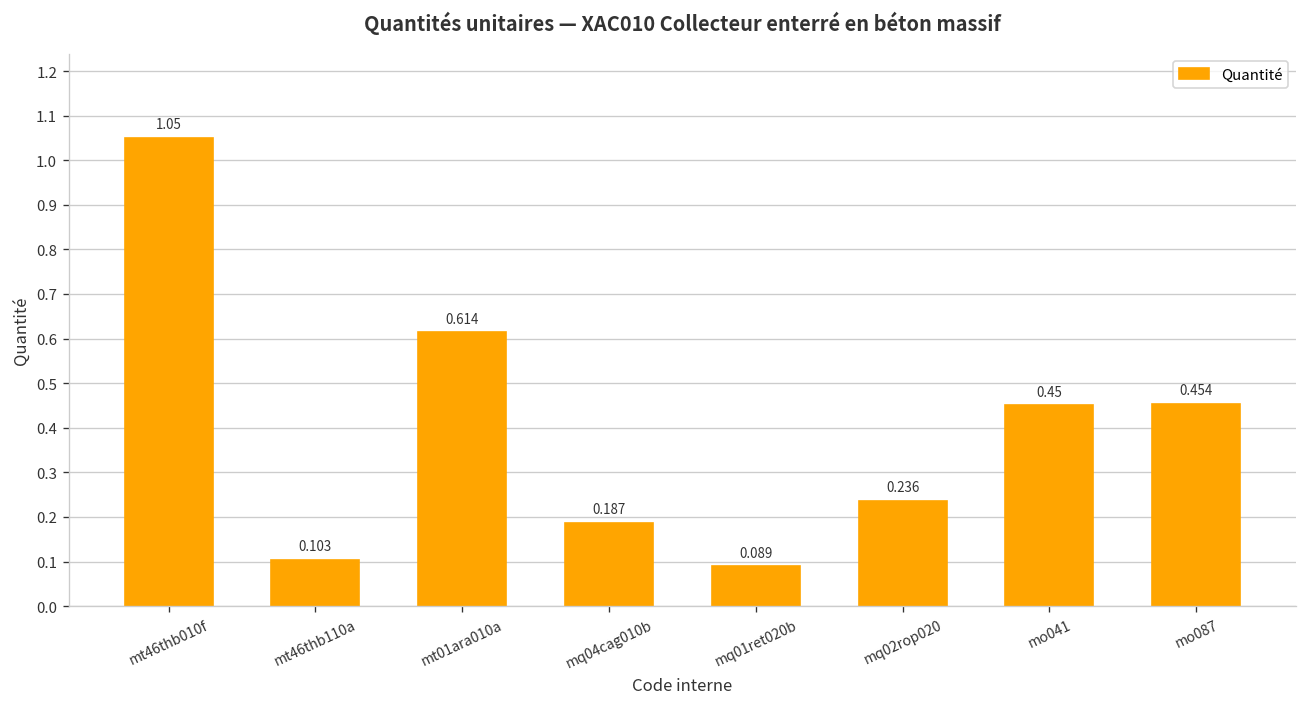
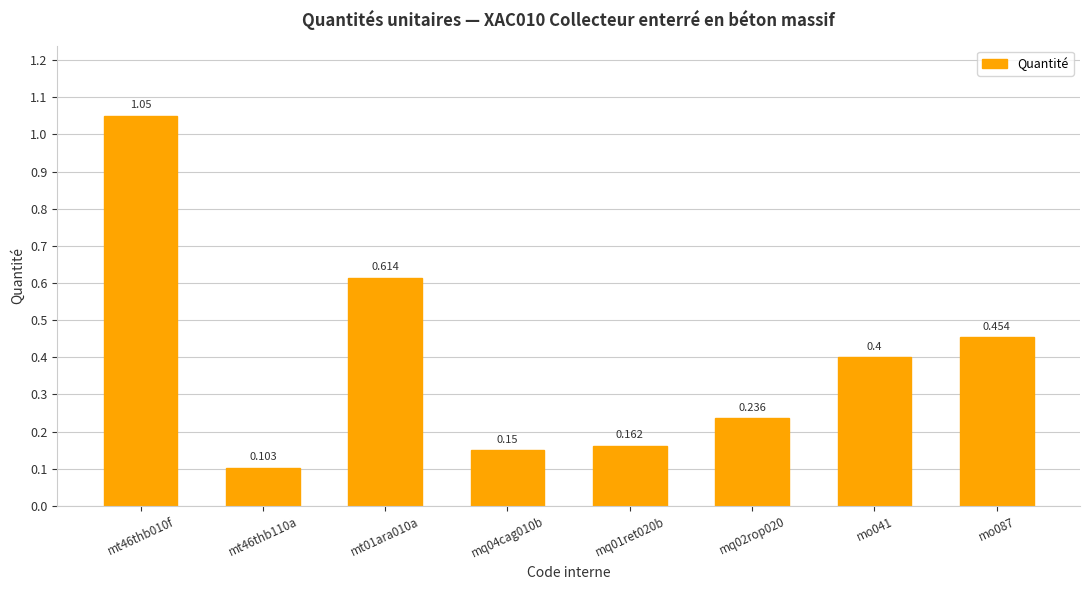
  {
    "mt46thb010f": 1.05,
    "mt46thb110a": 0.103,
    "mt01ara010a": 0.614,
-   "mq04cag010b": 0.187,
-   "mq01ret020b": 0.089,
+   "mq04cag010b": 0.15,
+   "mq01ret020b": 0.162,
    "mq02rop020": 0.236,
-   "mo041": 0.45,
+   "mo041": 0.4,
    "mo087": 0.454
  }
